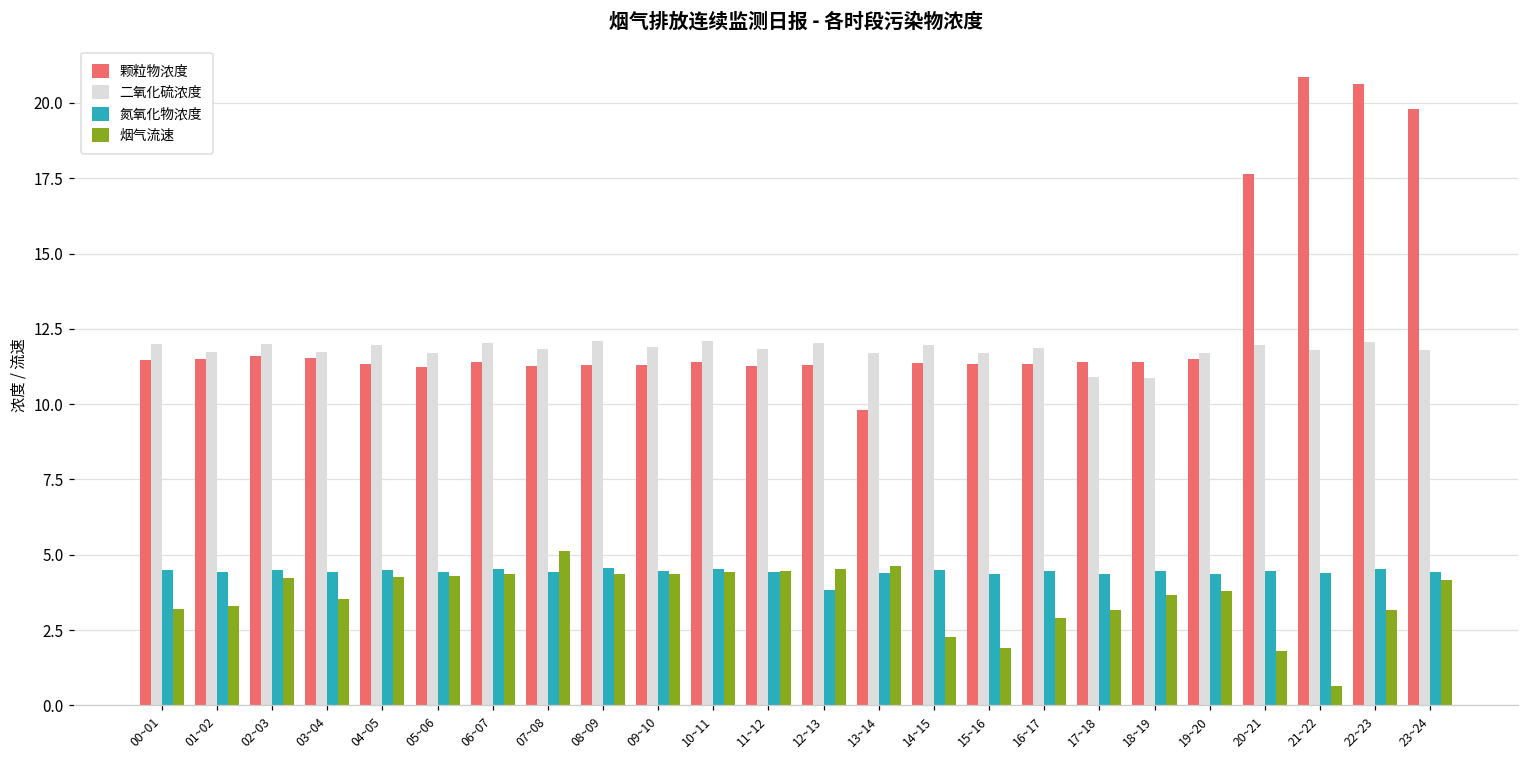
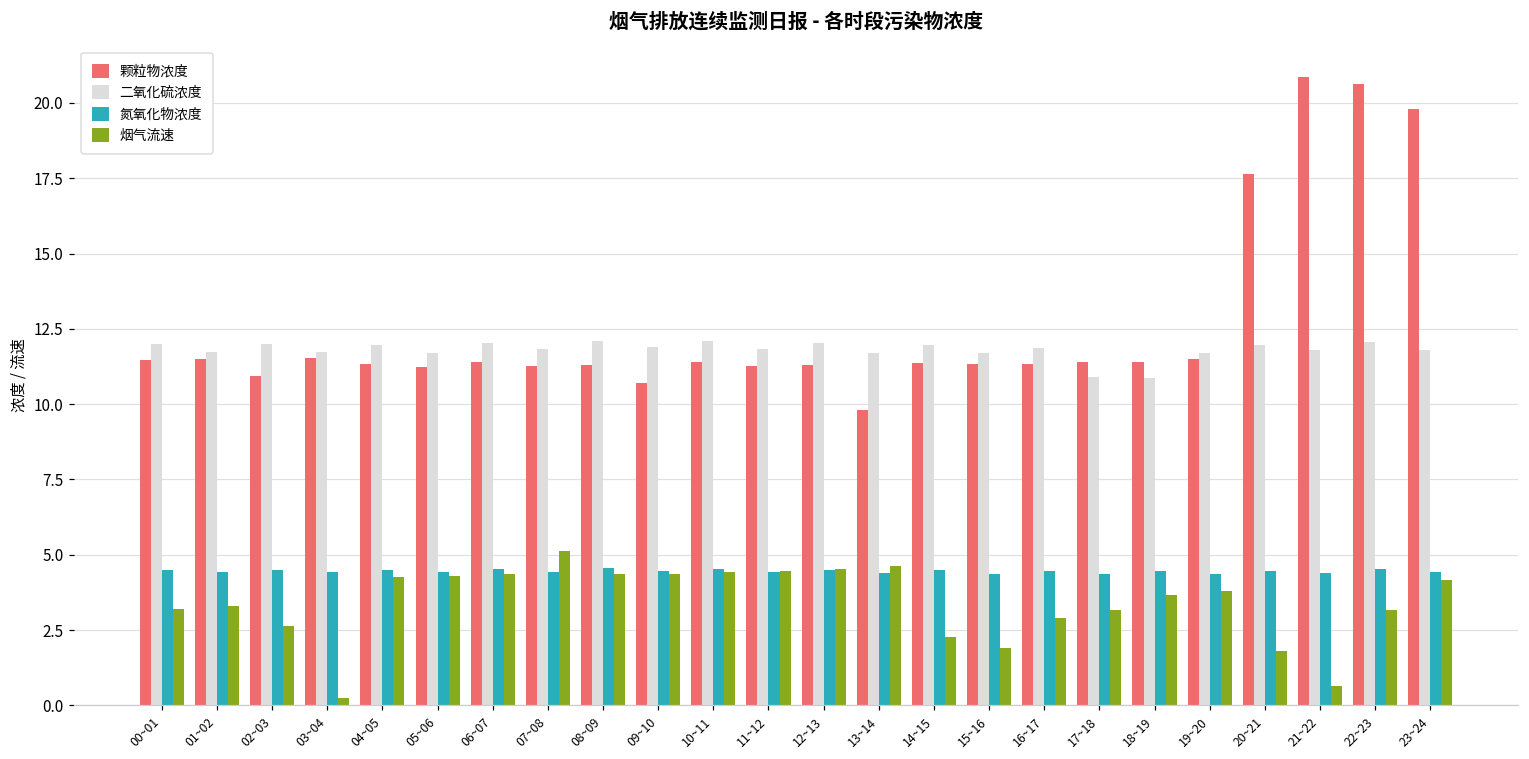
  {
    "颗粒物浓度": {
      "00~01": 11.5,
      "01~02": 11.5,
-     "02~03": 11.6,
+     "02~03": 10.9,
      "03~04": 11.5,
      "04~05": 11.3,
      "05~06": 11.2,
      "06~07": 11.4,
      "07~08": 11.3,
      "08~09": 11.3,
-     "09~10": 11.3,
+     "09~10": 10.7,
      "10~11": 11.4,
      "11~12": 11.3,
      "12~13": 11.3,
      "13~14": 9.8,
      "14~15": 11.4,
      "15~16": 11.3,
      "16~17": 11.3,
      "17~18": 11.4,
      "18~19": 11.4,
      "19~20": 11.5,
      "20~21": 17.6,
      "21~22": 20.9,
      "22~23": 20.6,
      "23~24": 19.8
    },
    "二氧化硫浓度": {
      "00~01": 12.0,
      "01~02": 11.7,
      "02~03": 12.0,
      "03~04": 11.7,
      "04~05": 12.0,
      "05~06": 11.7,
      "06~07": 12.0,
      "07~08": 11.8,
      "08~09": 12.1,
      "09~10": 11.9,
      "10~11": 12.1,
      "11~12": 11.8,
      "12~13": 12.0,
      "13~14": 11.7,
      "14~15": 12.0,
      "15~16": 11.7,
      "16~17": 11.9,
      "17~18": 10.9,
      "18~19": 10.9,
      "19~20": 11.7,
      "20~21": 12.0,
      "21~22": 11.8,
      "22~23": 12.1,
      "23~24": 11.8
    },
    "氮氧化物浓度": {
      "00~01": 4.5,
      "01~02": 4.4,
      "02~03": 4.5,
      "03~04": 4.4,
      "04~05": 4.5,
      "05~06": 4.4,
      "06~07": 4.5,
      "07~08": 4.4,
      "08~09": 4.5,
      "09~10": 4.5,
      "10~11": 4.5,
      "11~12": 4.4,
-     "12~13": 3.8,
+     "12~13": 4.5,
      "13~14": 4.4,
      "14~15": 4.5,
      "15~16": 4.4,
      "16~17": 4.5,
      "17~18": 4.4,
      "18~19": 4.5,
      "19~20": 4.4,
      "20~21": 4.5,
      "21~22": 4.4,
      "22~23": 4.5,
      "23~24": 4.4
    },
    "烟气流速": {
      "00~01": 3.2,
      "01~02": 3.3,
-     "02~03": 4.2,
-     "03~04": 3.5,
+     "02~03": 2.7,
+     "03~04": 0.2,
      "04~05": 4.3,
      "05~06": 4.3,
      "06~07": 4.4,
      "07~08": 5.1,
      "08~09": 4.4,
      "09~10": 4.3,
      "10~11": 4.4,
      "11~12": 4.5,
      "12~13": 4.5,
      "13~14": 4.6,
      "14~15": 2.3,
      "15~16": 1.9,
      "16~17": 2.9,
      "17~18": 3.2,
      "18~19": 3.7,
      "19~20": 3.8,
      "20~21": 1.8,
      "21~22": 0.6,
      "22~23": 3.2,
      "23~24": 4.1
    }
  }
